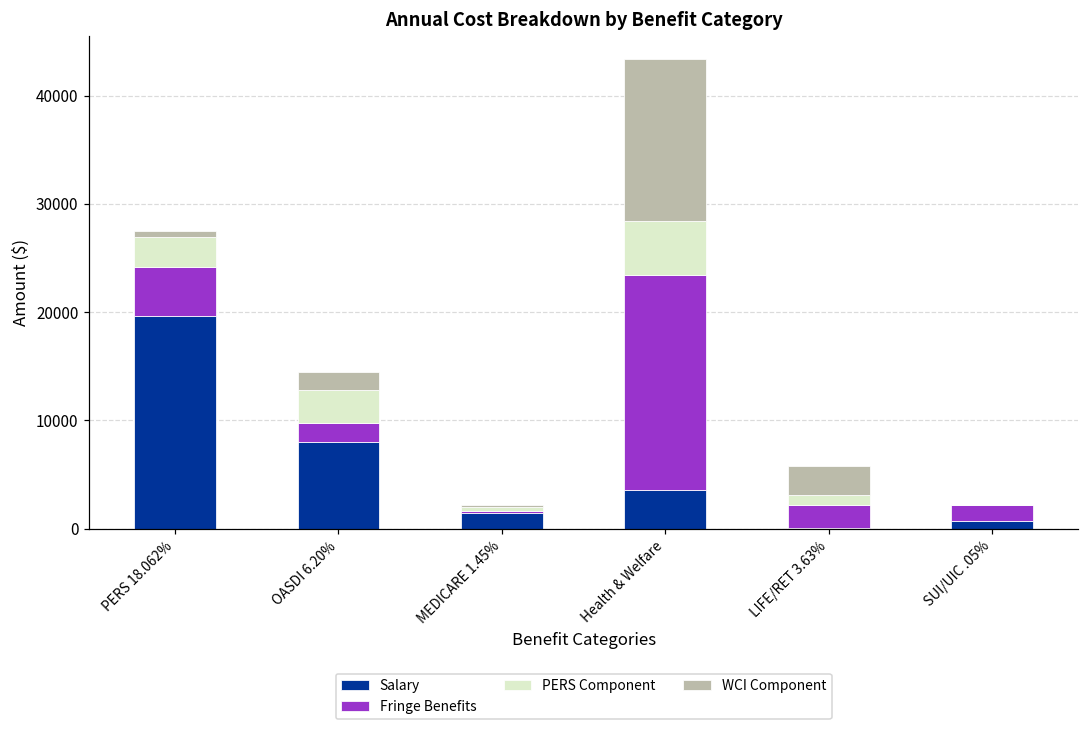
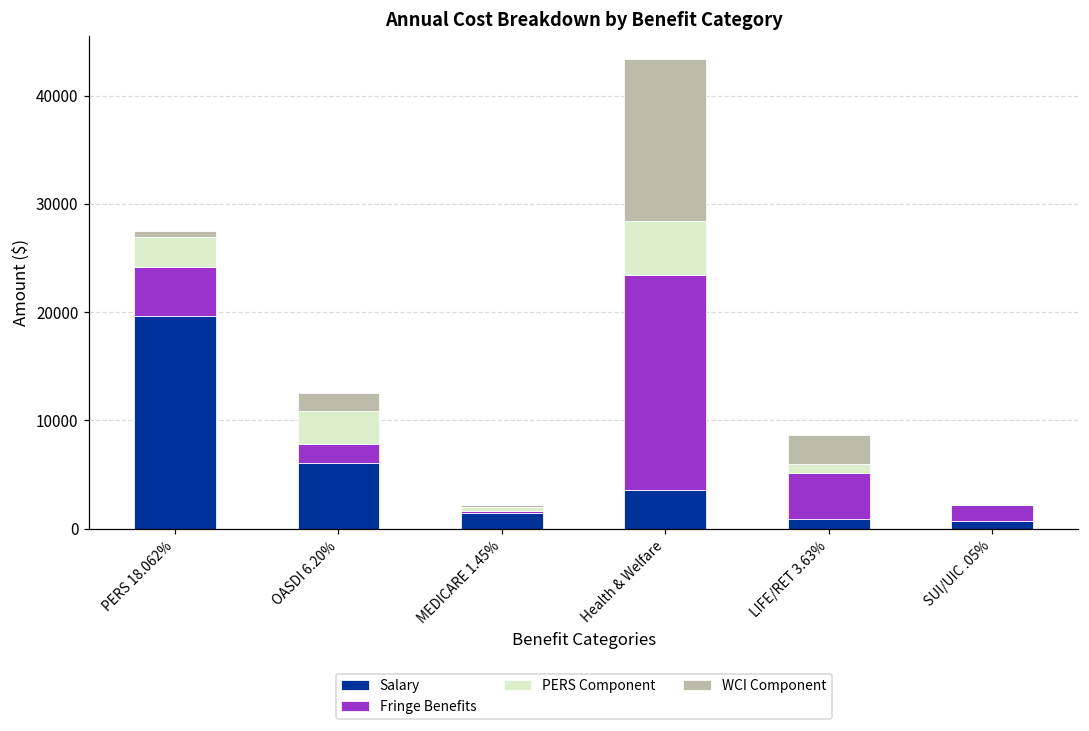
  {
    "Salary": {
      "PERS 18.062%": 20000,
-     "OASDI 6.20%": 8000,
+     "OASDI 6.20%": 6000,
      "MEDICARE 1.45%": 1000,
      "Health & Welfare": 4000,
-     "LIFE/RET 3.63%": 0,
+     "LIFE/RET 3.63%": 1000,
      "SUI/UIC .05%": 1000
    },
    "Fringe Benefits": {
      "PERS 18.062%": 5000,
      "OASDI 6.20%": 2000,
      "Health & Welfare": 20000,
-     "LIFE/RET 3.63%": 2000,
+     "LIFE/RET 3.63%": 4000,
      "SUI/UIC .05%": 2000
    },
    "PERS Component": {
      "PERS 18.062%": 3000,
      "OASDI 6.20%": 3000,
      "MEDICARE 1.45%": 0,
      "Health & Welfare": 5000,
      "LIFE/RET 3.63%": 1000
    },
    "WCI Component": {
      "PERS 18.062%": 1000,
      "OASDI 6.20%": 2000,
      "Health & Welfare": 15000,
      "LIFE/RET 3.63%": 3000
    }
  }
